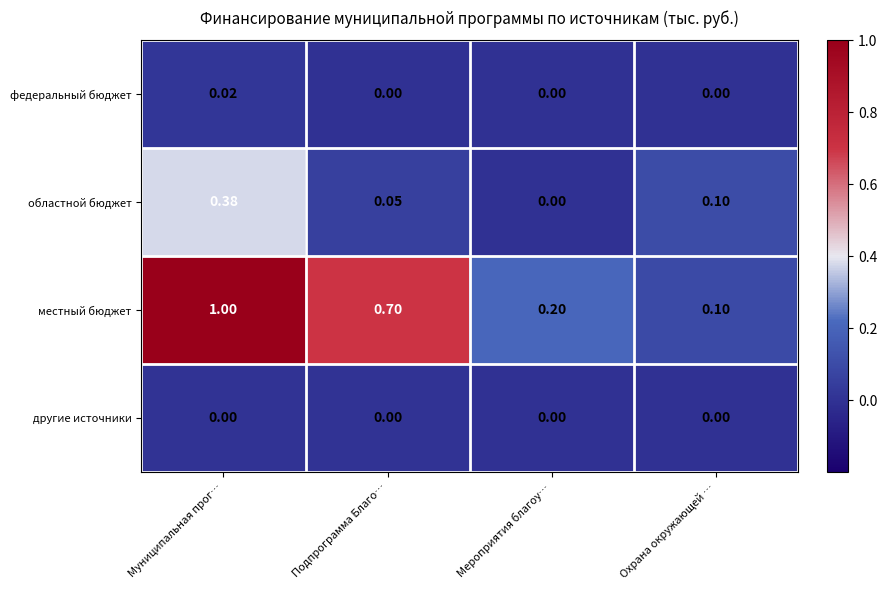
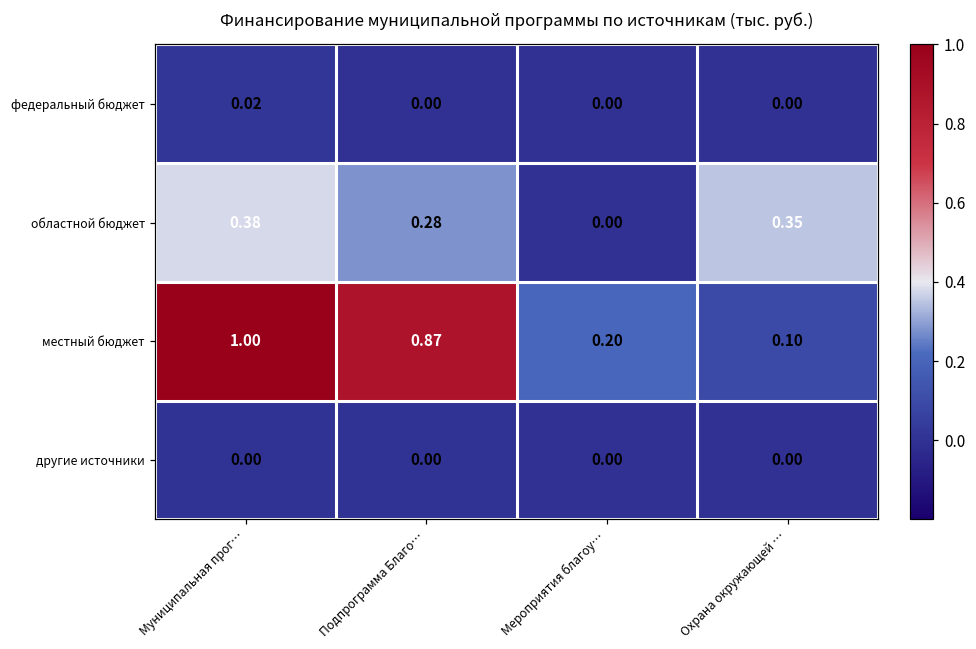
  {
    "федеральный бюджет": {
      "Муниципальная прог…": 0.02,
      "Подпрограмма Благо…": 0.00,
      "Мероприятия благоу…": 0.00,
      "Охрана окружающей …": 0.00
    },
    "областной бюджет": {
-     "Подпрограмма Благо…": 0.05,
+     "Подпрограмма Благо…": 0.28,
      "Мероприятия благоу…": 0.00,
-     "Охрана окружающей …": 0.10
+     "Охрана окружающей …": 0.35
    },
    "местный бюджет": {
      "Муниципальная прог…": 1.00,
-     "Подпрограмма Благо…": 0.70,
+     "Подпрограмма Благо…": 0.87,
      "Мероприятия благоу…": 0.20,
      "Охрана окружающей …": 0.10
    },
    "другие источники": {
      "Муниципальная прог…": 0.00,
      "Подпрограмма Благо…": 0.00,
      "Мероприятия благоу…": 0.00,
      "Охрана окружающей …": 0.00
    }
  }
